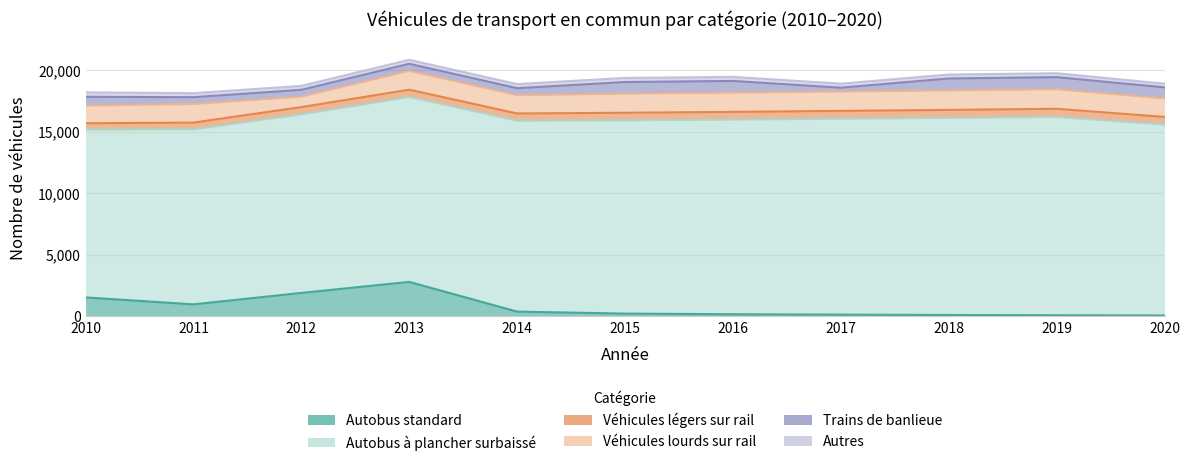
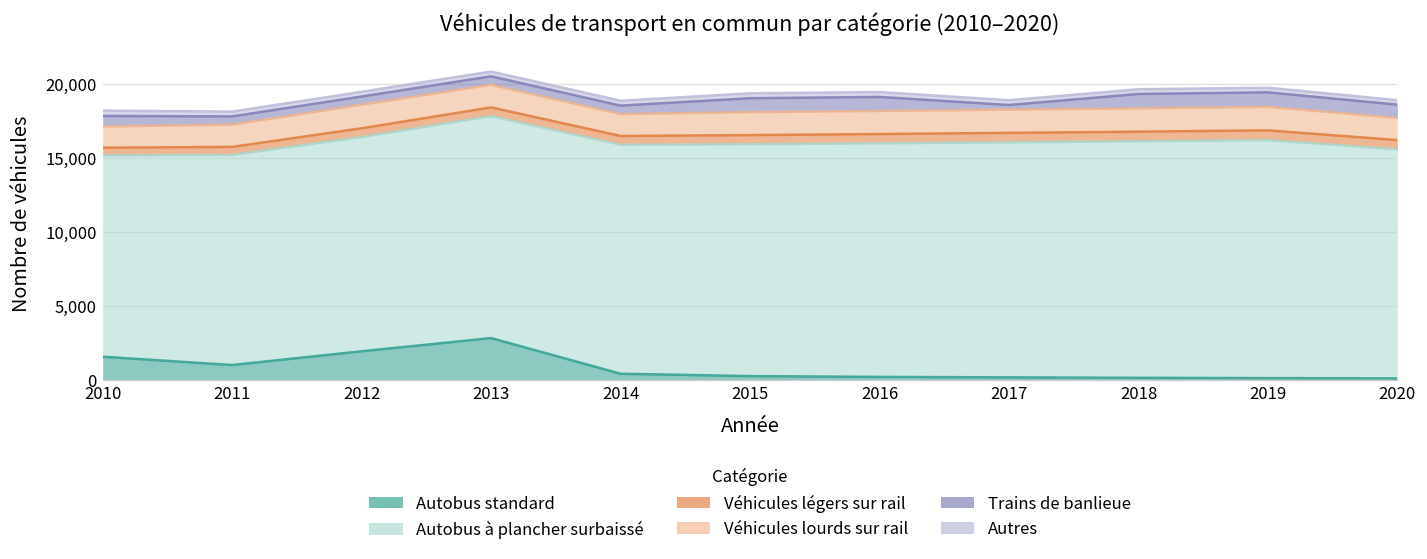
  {
    "Autobus standard": {
      "2010": "1,500",
      "2011": "1,000",
      "2012": "1,900",
      "2013": "2,800",
      "2014": "400",
      "2015": "200",
      "2016": "200",
      "2017": "200",
      "2018": "100",
      "2019": "100",
      "2020": "100"
    },
    "Véhicules légers sur rail": {
      "2010": "500",
      "2011": "500",
      "2012": "600",
      "2013": "600",
      "2014": "600",
      "2015": "600",
      "2016": "600",
      "2017": "600",
      "2018": "700",
      "2019": "700",
      "2020": "600"
    },
    "Véhicules lourds sur rail": {
      "2010": "1,400",
      "2011": "1,500",
-     "2012": "800",
+     "2012": "1,600",
      "2013": "1,500",
      "2014": "1,500",
      "2015": "1,600",
      "2016": "1,600",
      "2017": "1,600",
      "2018": "1,600",
      "2019": "1,600",
      "2020": "1,500"
    },
    "Trains de banlieue": {
      "2010": "700",
      "2011": "600",
      "2012": "600",
      "2013": "600",
      "2014": "600",
      "2015": "900",
      "2016": "1,000",
      "2017": "300",
      "2018": "1,000",
      "2019": "1,000",
      "2020": "900"
    }
  }
